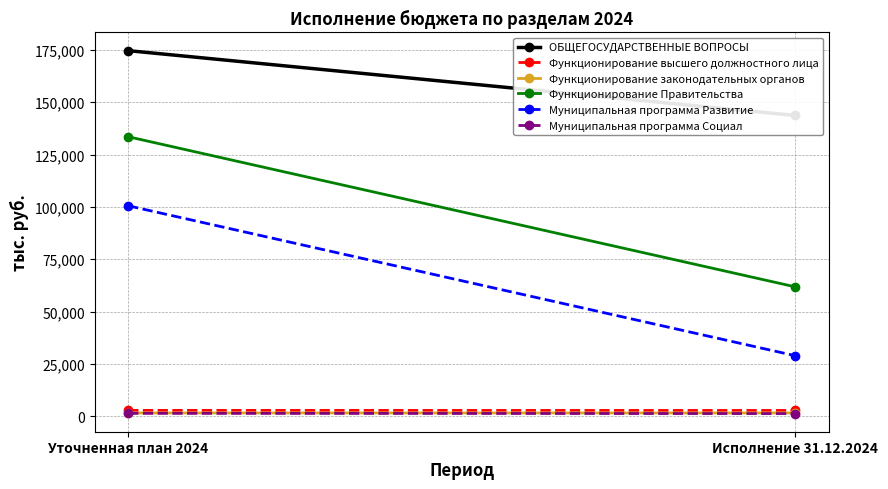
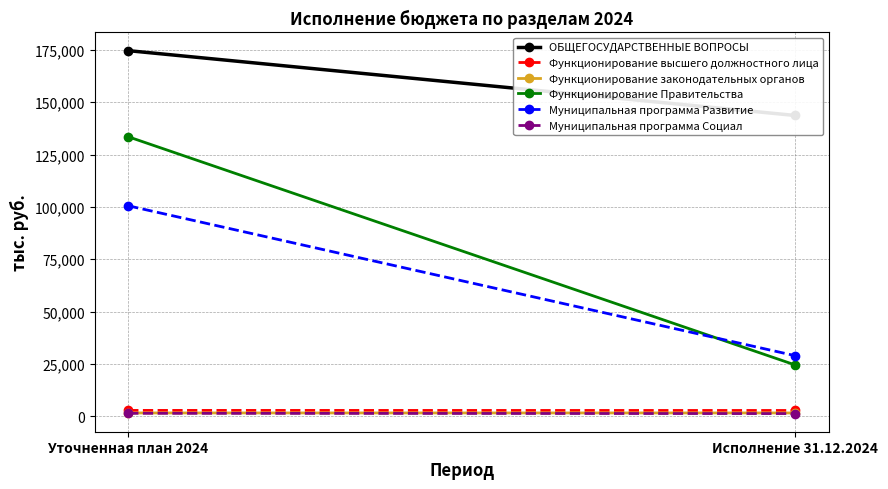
  {
    "ОБЩЕГОСУДАРСТВЕННЫЕ ВОПРОСЫ": {
      "Уточненная план 2024": "175,000"
    },
    "Функционирование Правительства": {
      "Уточненная план 2024": "133,000",
-     "Исполнение 31.12.2024": "62,000"
+     "Исполнение 31.12.2024": "24,000"
    },
    "Муниципальная программа Развитие": {
      "Уточненная план 2024": "101,000",
      "Исполнение 31.12.2024": "29,000"
    }
  }
